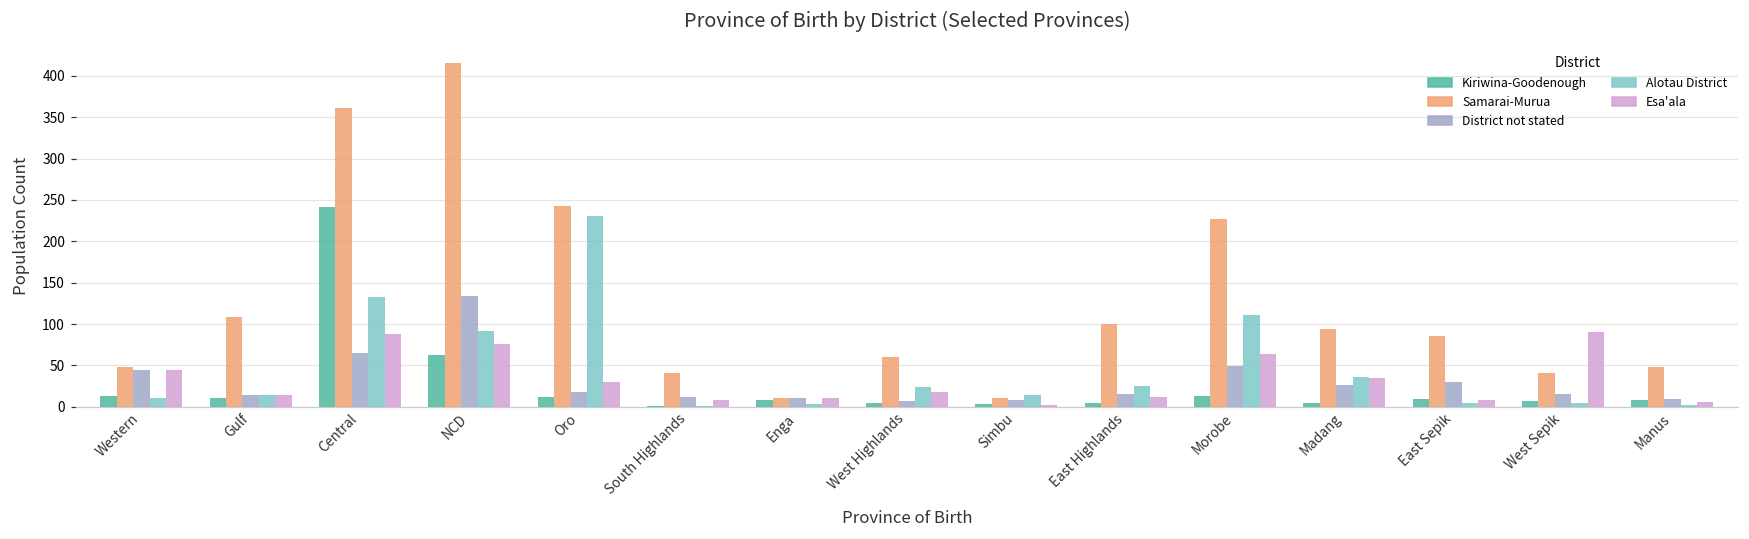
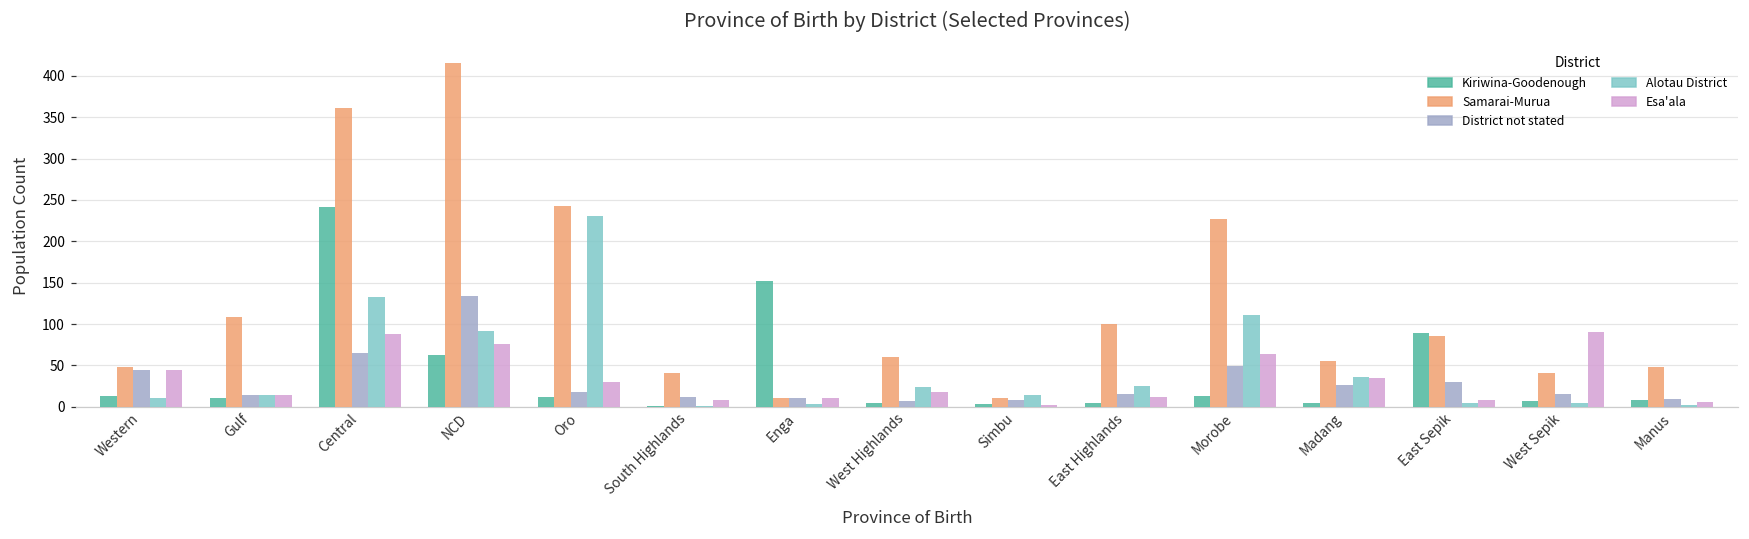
  {
    "Kiriwina-Goodenough": {
      "Western": 10,
      "Gulf": 10,
      "Central": 240,
      "NCD": 60,
      "Oro": 10,
-     "Enga": 10,
+     "Enga": 150,
      "West Highlands": 10,
      "East Highlands": 10,
      "Morobe": 10,
      "Madang": 0,
-     "East Sepik": 10,
+     "East Sepik": 90,
      "West Sepik": 10,
      "Manus": 10
    },
    "Samarai-Murua": {
      "Western": 50,
      "Gulf": 110,
      "Central": 360,
      "NCD": 420,
      "Oro": 240,
      "South Highlands": 40,
      "Enga": 10,
      "West Highlands": 60,
      "Simbu": 10,
      "East Highlands": 100,
      "Morobe": 230,
-     "Madang": 90,
+     "Madang": 60,
      "East Sepik": 90,
      "West Sepik": 40,
      "Manus": 50
    }
  }
